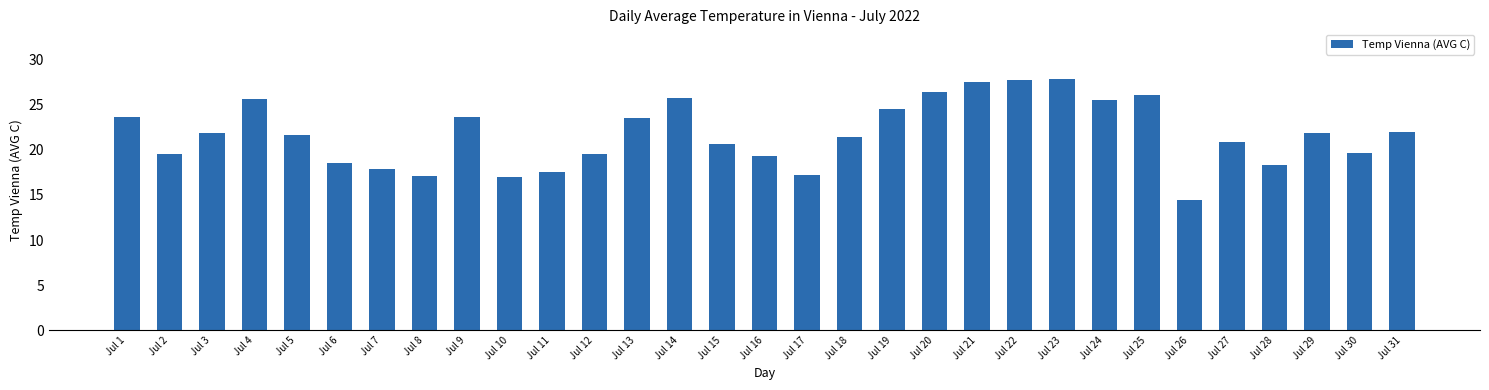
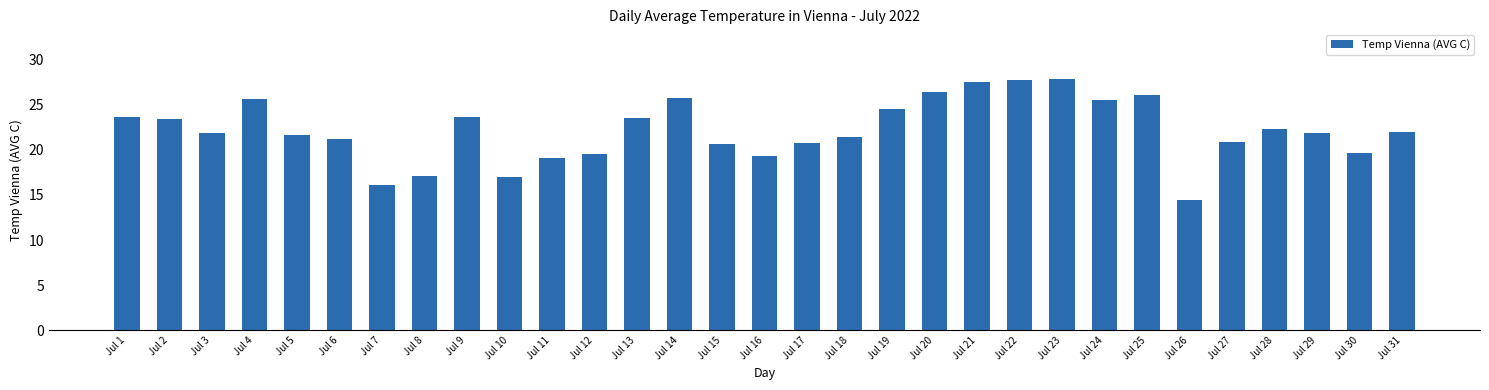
  {
    "Jul 1": 24,
-   "Jul 2": 20,
+   "Jul 2": 23,
    "Jul 3": 22,
    "Jul 4": 26,
    "Jul 5": 22,
-   "Jul 6": 19,
-   "Jul 7": 18,
+   "Jul 6": 21,
+   "Jul 7": 16,
    "Jul 8": 17,
    "Jul 9": 24,
    "Jul 10": 17,
-   "Jul 11": 18,
+   "Jul 11": 19,
    "Jul 12": 20,
    "Jul 13": 24,
    "Jul 14": 26,
    "Jul 15": 21,
    "Jul 16": 19,
-   "Jul 17": 17,
+   "Jul 17": 21,
    "Jul 18": 21,
    "Jul 19": 25,
    "Jul 20": 26,
    "Jul 21": 28,
    "Jul 22": 28,
    "Jul 23": 28,
    "Jul 24": 26,
    "Jul 25": 26,
    "Jul 26": 14,
    "Jul 27": 21,
-   "Jul 28": 18,
+   "Jul 28": 22,
    "Jul 29": 22,
    "Jul 30": 20,
    "Jul 31": 22
  }
